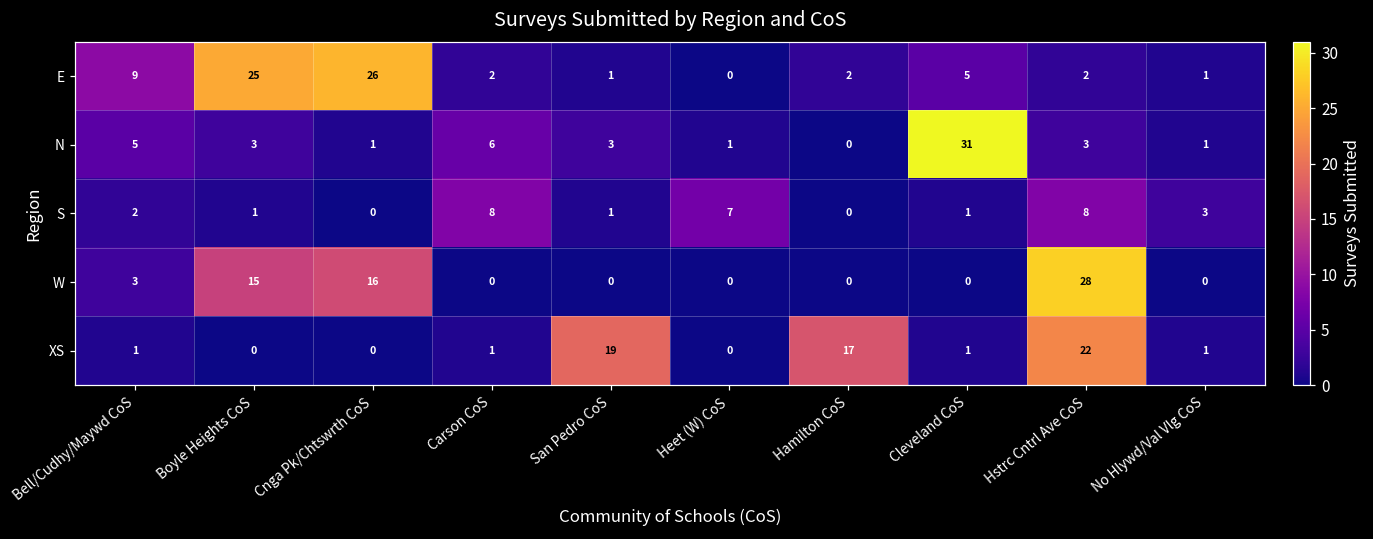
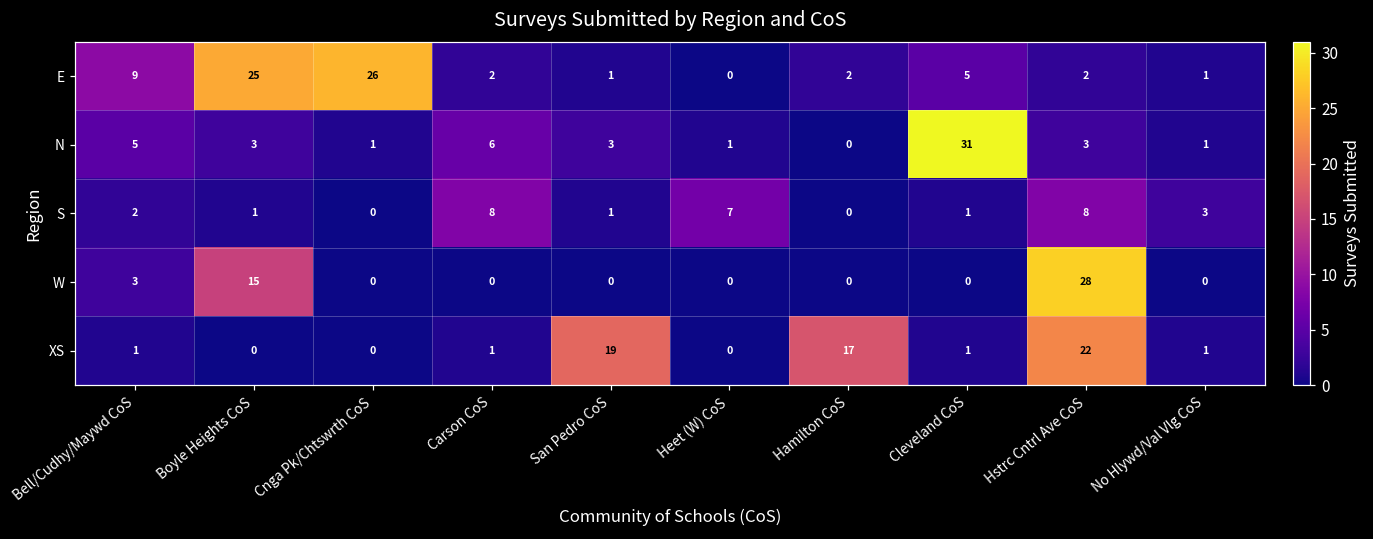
  {
    "E": {
      "Bell/Cudhy/Maywd CoS": 9,
      "Boyle Heights CoS": 25,
      "Cnga Pk/Chtswrth CoS": 26,
      "Carson CoS": 2,
      "San Pedro CoS": 1,
      "Heet (W) CoS": 0,
      "Hamilton CoS": 2,
      "Cleveland CoS": 5,
      "Hstrc Cntrl Ave CoS": 2,
      "No Hlywd/Val Vlg CoS": 1
    },
    "N": {
      "Bell/Cudhy/Maywd CoS": 5,
      "Boyle Heights CoS": 3,
      "Cnga Pk/Chtswrth CoS": 1,
      "Carson CoS": 6,
      "San Pedro CoS": 3,
      "Heet (W) CoS": 1,
      "Hamilton CoS": 0,
      "Cleveland CoS": 31,
      "Hstrc Cntrl Ave CoS": 3,
      "No Hlywd/Val Vlg CoS": 1
    },
    "S": {
      "Bell/Cudhy/Maywd CoS": 2,
      "Boyle Heights CoS": 1,
      "Cnga Pk/Chtswrth CoS": 0,
      "Carson CoS": 8,
      "San Pedro CoS": 1,
      "Heet (W) CoS": 7,
      "Hamilton CoS": 0,
      "Cleveland CoS": 1,
      "Hstrc Cntrl Ave CoS": 8,
      "No Hlywd/Val Vlg CoS": 3
    },
    "W": {
      "Bell/Cudhy/Maywd CoS": 3,
      "Boyle Heights CoS": 15,
-     "Cnga Pk/Chtswrth CoS": 16,
+     "Cnga Pk/Chtswrth CoS": 0,
      "Carson CoS": 0,
      "San Pedro CoS": 0,
      "Heet (W) CoS": 0,
      "Hamilton CoS": 0,
      "Cleveland CoS": 0,
      "Hstrc Cntrl Ave CoS": 28,
      "No Hlywd/Val Vlg CoS": 0
    },
    "XS": {
      "Bell/Cudhy/Maywd CoS": 1,
      "Boyle Heights CoS": 0,
      "Cnga Pk/Chtswrth CoS": 0,
      "Carson CoS": 1,
      "San Pedro CoS": 19,
      "Heet (W) CoS": 0,
      "Hamilton CoS": 17,
      "Cleveland CoS": 1,
      "Hstrc Cntrl Ave CoS": 22,
      "No Hlywd/Val Vlg CoS": 1
    }
  }
